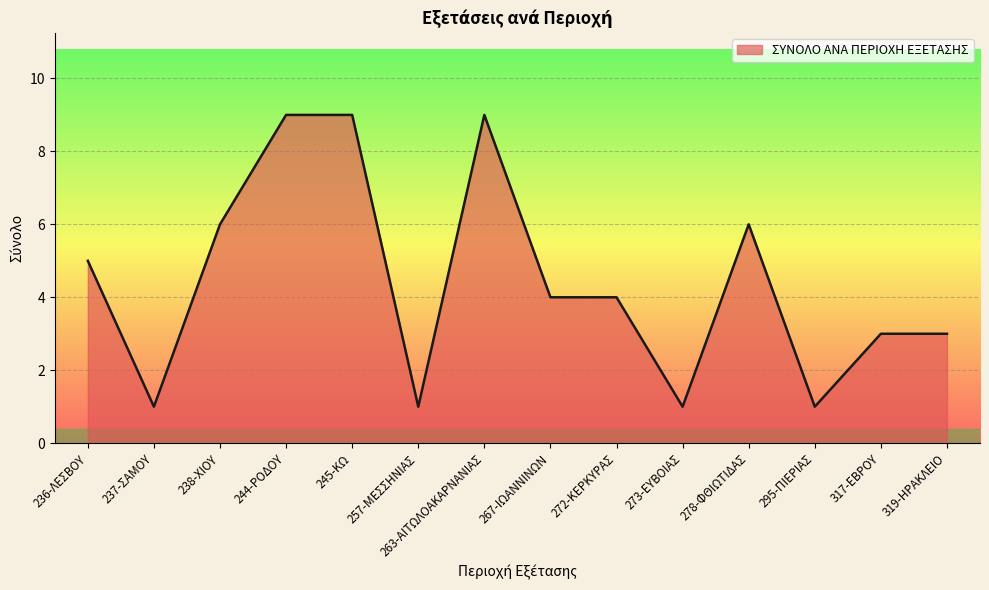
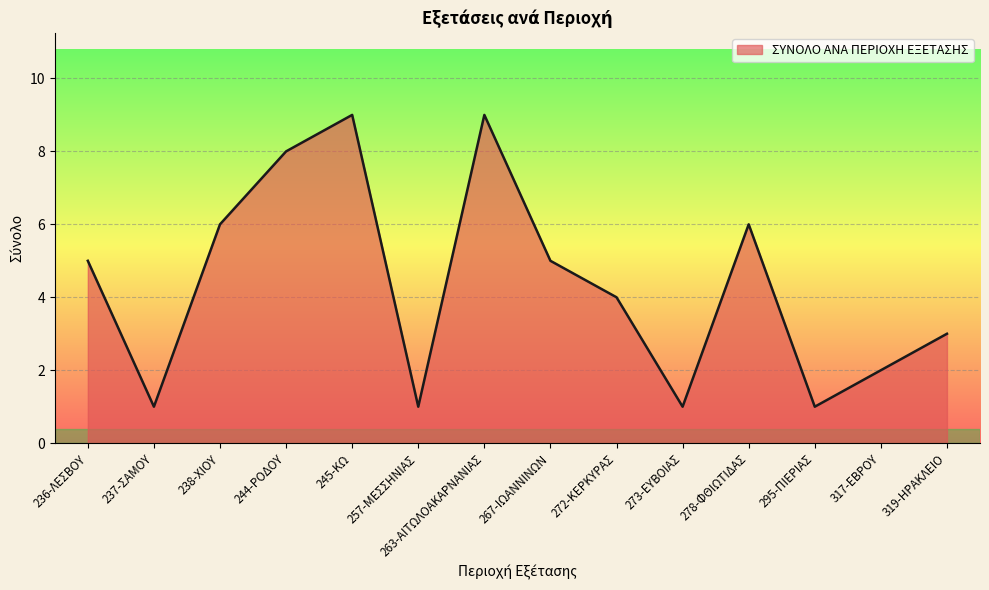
  {
    "236-ΛΕΣΒΟΥ": 5,
    "237-ΣΑΜΟΥ": 1,
    "238-ΧΙΟΥ": 6,
-   "244-ΡΟΔΟΥ": 9,
+   "244-ΡΟΔΟΥ": 8,
    "245-ΚΩ": 9,
    "257-ΜΕΣΣΗΝΙΑΣ": 1,
    "263-ΑΙΤΩΛΟΑΚΑΡΝΑΝΙΑΣ": 9,
-   "267-ΙΩΑΝΝΙΝΩΝ": 4,
+   "267-ΙΩΑΝΝΙΝΩΝ": 5,
    "272-ΚΕΡΚΥΡΑΣ": 4,
    "273-ΕΥΒΟΙΑΣ": 1,
    "278-ΦΘΙΩΤΙΔΑΣ": 6,
    "295-ΠΙΕΡΙΑΣ": 1,
-   "317-ΕΒΡΟΥ": 3,
+   "317-ΕΒΡΟΥ": 2,
    "319-ΗΡΑΚΛΕΙΟ": 3
  }
